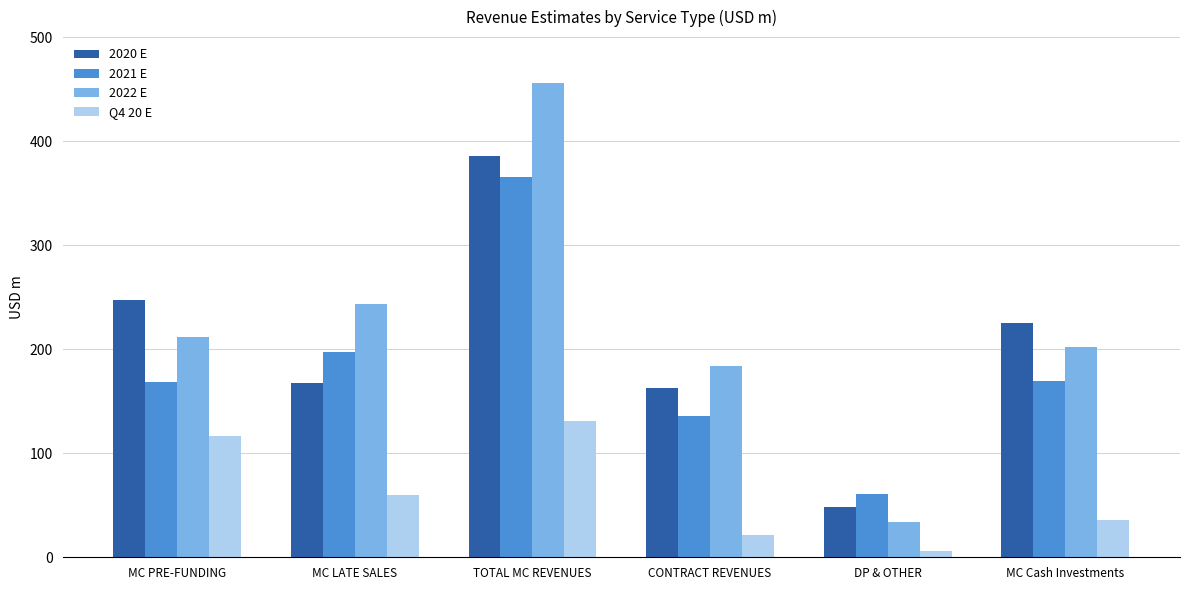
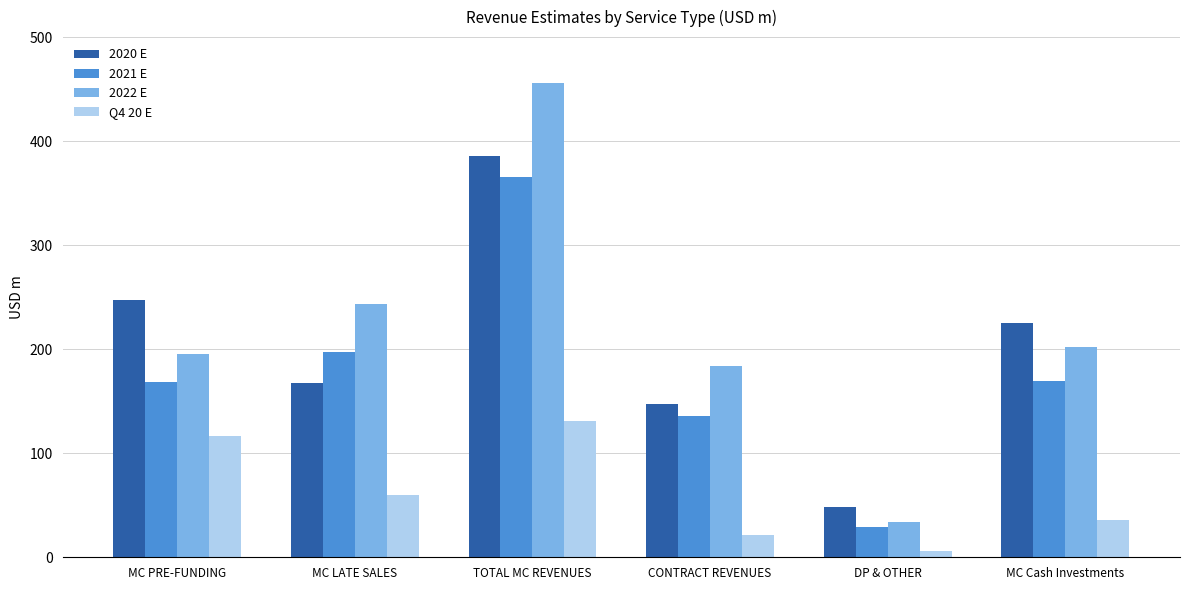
  {
    "2020 E": {
      "MC PRE-FUNDING": 247,
      "MC LATE SALES": 167,
      "TOTAL MC REVENUES": 385,
-     "CONTRACT REVENUES": 162,
+     "CONTRACT REVENUES": 147,
      "DP & OTHER": 49,
      "MC Cash Investments": 225
    },
    "2021 E": {
      "MC PRE-FUNDING": 169,
      "MC LATE SALES": 197,
      "TOTAL MC REVENUES": 366,
      "CONTRACT REVENUES": 136,
-     "DP & OTHER": 61,
+     "DP & OTHER": 29,
      "MC Cash Investments": 170
    },
    "2022 E": {
-     "MC PRE-FUNDING": 212,
+     "MC PRE-FUNDING": 196,
      "MC LATE SALES": 244,
      "TOTAL MC REVENUES": 456,
      "CONTRACT REVENUES": 184,
      "DP & OTHER": 34,
      "MC Cash Investments": 202
    },
    "Q4 20 E": {
      "MC PRE-FUNDING": 117,
      "MC LATE SALES": 60,
      "TOTAL MC REVENUES": 131,
      "CONTRACT REVENUES": 21,
      "DP & OTHER": 6,
      "MC Cash Investments": 36
    }
  }
